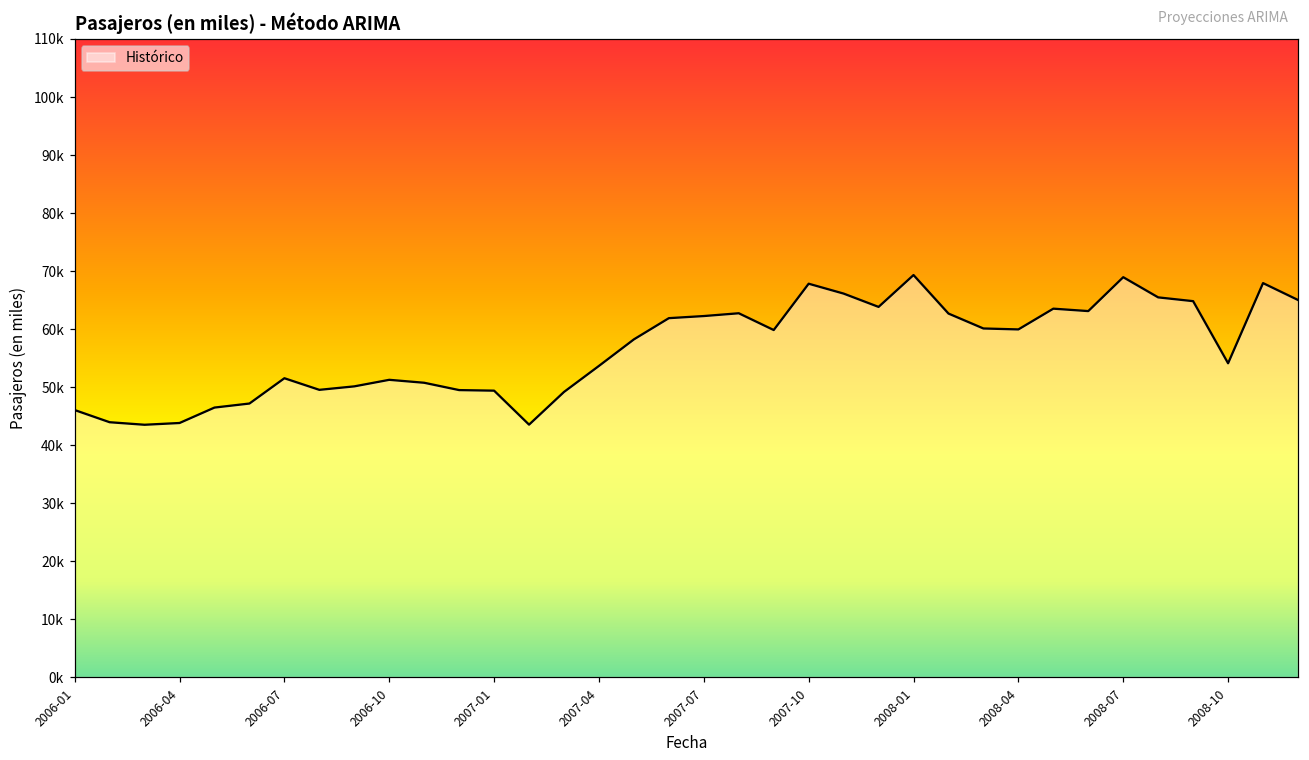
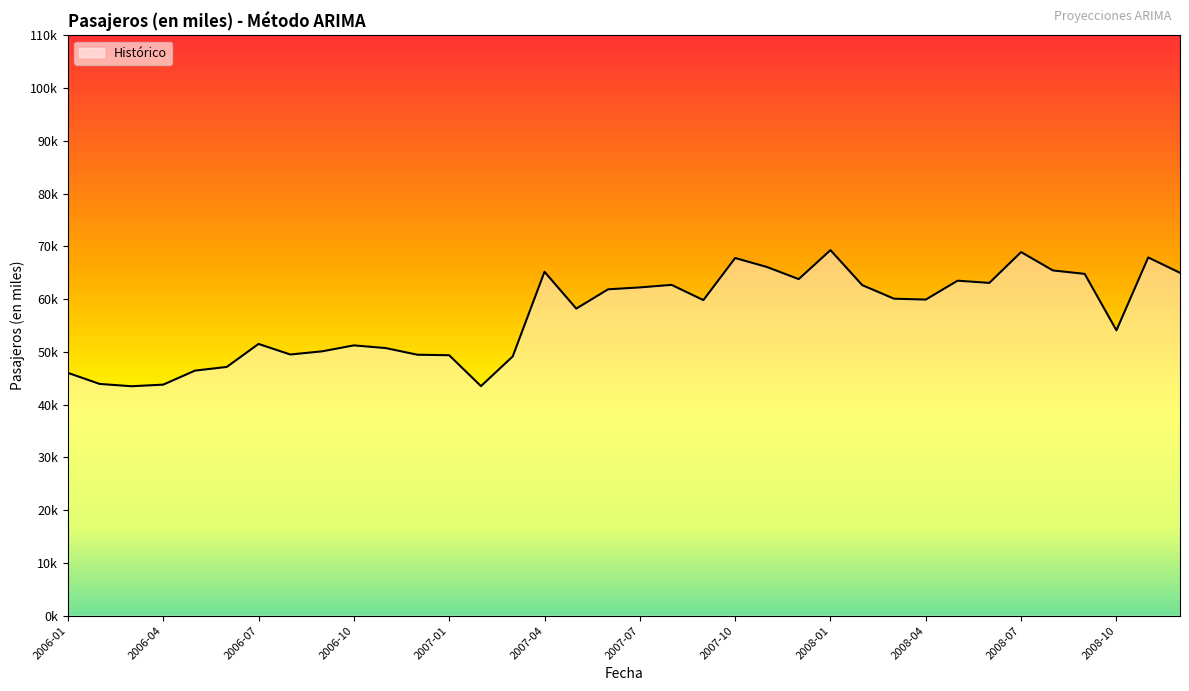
  {
    "2006-01": 46000,
    "2006-04": 44000,
    "2006-07": 52000,
    "2006-10": 51000,
    "2007-01": 49000,
-   "2007-04": 54000,
+   "2007-04": 65000,
    "2007-07": 62000,
    "2007-10": 68000,
    "2008-01": 69000,
    "2008-04": 60000,
    "2008-07": 69000,
    "2008-10": 54000
  }
